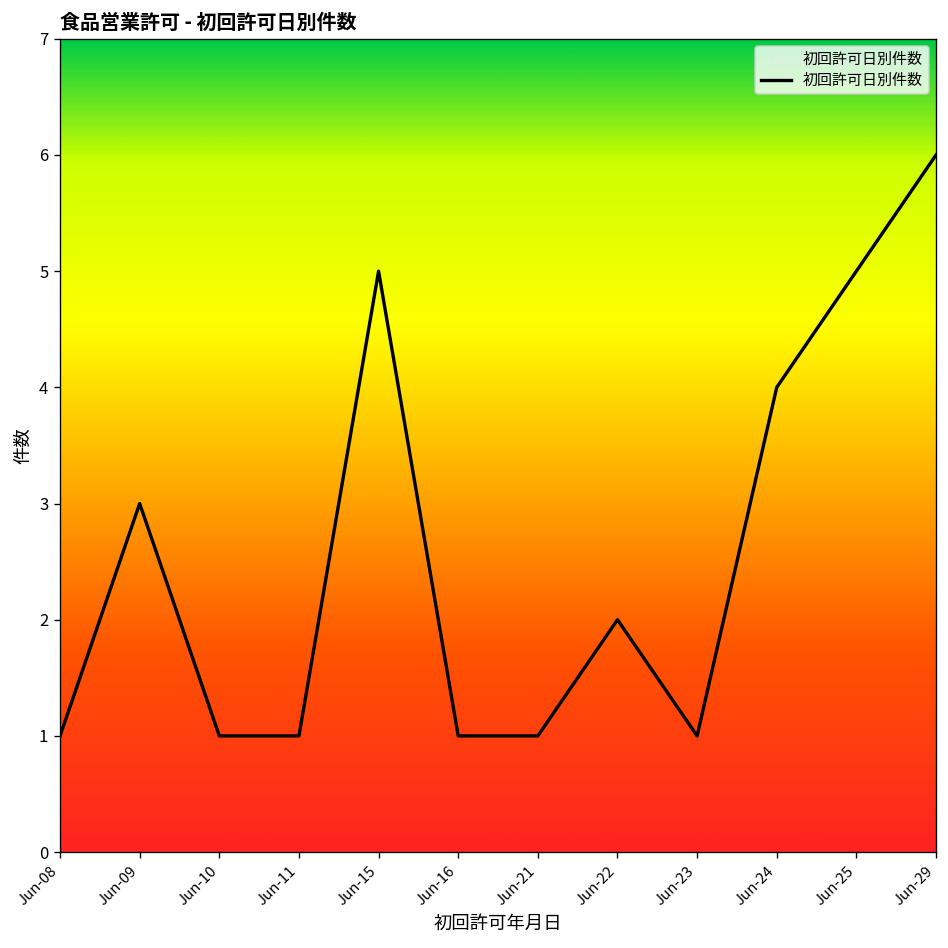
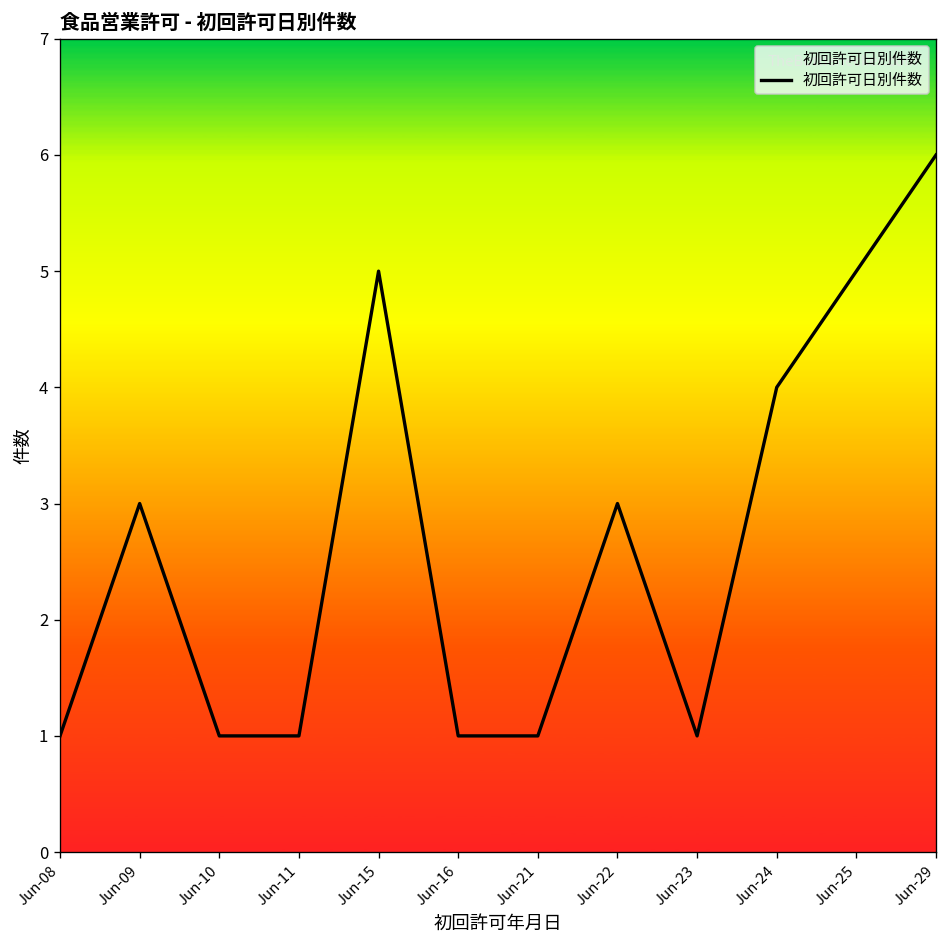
  {
    "Jun-08": 1,
    "Jun-09": 3,
    "Jun-10": 1,
    "Jun-11": 1,
    "Jun-15": 5,
    "Jun-16": 1,
    "Jun-21": 1,
-   "Jun-22": 2,
+   "Jun-22": 3,
    "Jun-23": 1,
    "Jun-24": 4,
    "Jun-25": 5,
    "Jun-29": 6
  }
